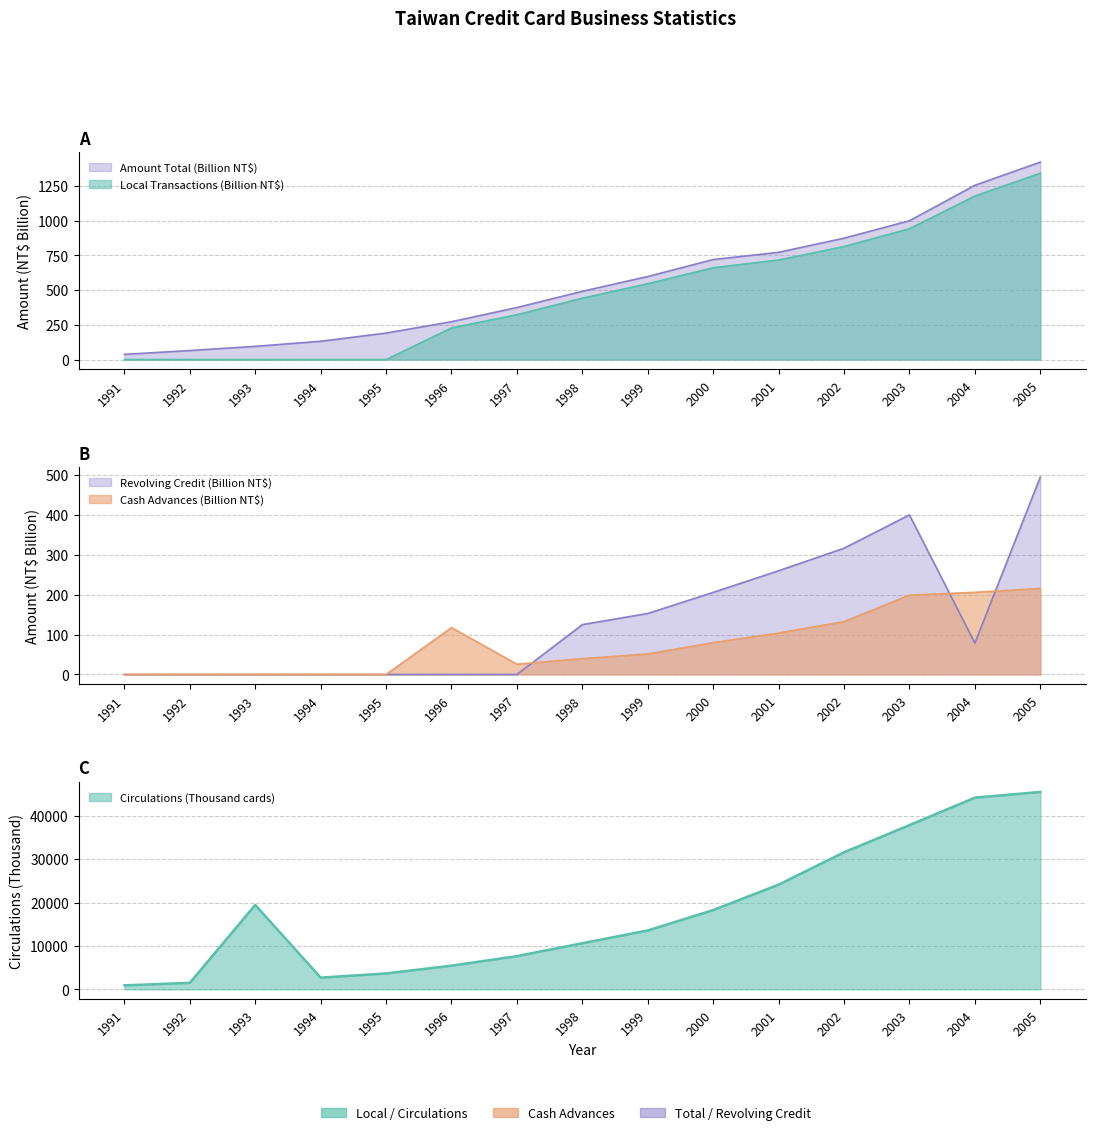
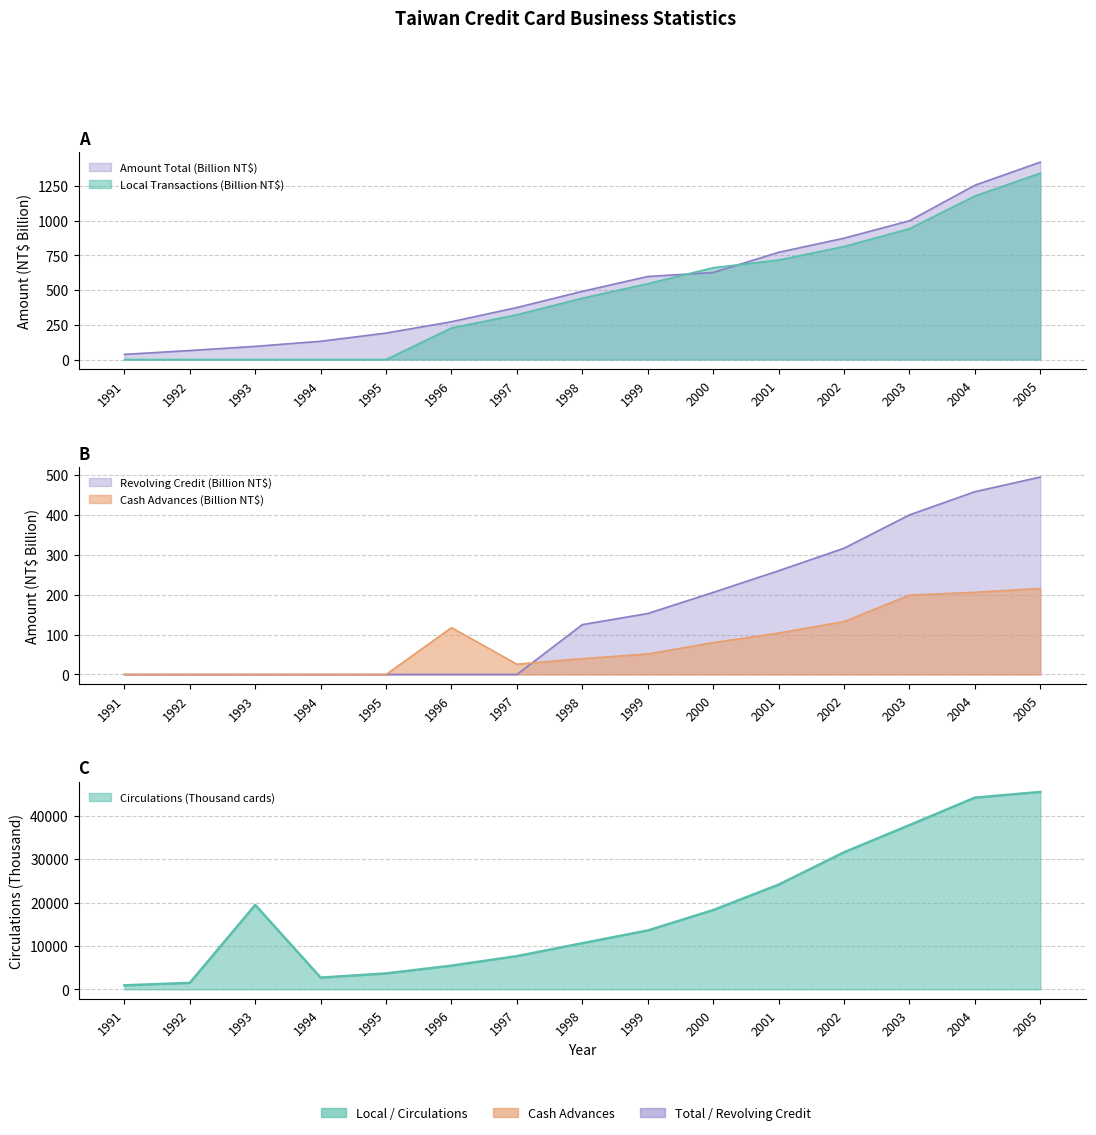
  {
    "A": {
      "Amount Total (Billion NT$)": {
        "1991": 40,
        "1992": 60,
        "1993": 90,
        "1994": 130,
        "1995": 190,
        "1996": 270,
        "1997": 370,
        "1998": 490,
        "1999": 600,
-       "2000": 720,
+       "2000": 630,
        "2001": 770,
        "2002": 870,
        "2003": 1000,
        "2004": 1250,
        "2005": 1420
      },
      "Local Transactions (Billion NT$)": {
        "1991": 0,
        "1992": 0,
        "1993": 0,
        "1994": 0,
        "1995": 0,
        "1996": 230,
        "1997": 320,
        "1998": 440,
        "1999": 550,
        "2000": 660,
        "2001": 720,
        "2002": 810,
        "2003": 940,
        "2004": 1180,
        "2005": 1340
      }
    },
    "B": {
      "Revolving Credit (Billion NT$)": {
        "1996": 0,
        "1997": 0,
        "1998": 120,
        "1999": 150,
        "2000": 210,
        "2001": 260,
        "2002": 320,
        "2003": 400,
-       "2004": 80,
+       "2004": 460,
        "2005": 490
      },
      "Cash Advances (Billion NT$)": {
        "1996": 120,
        "1997": 30,
        "1998": 40,
        "1999": 50,
        "2000": 80,
        "2001": 100,
        "2002": 130,
        "2003": 200,
        "2004": 210,
        "2005": 220
      }
    },
    "C": {
      "1991": 1000,
      "1992": 2000,
      "1993": 19000,
      "1994": 3000,
      "1995": 4000,
      "1996": 5000,
      "1997": 8000,
      "1998": 11000,
      "1999": 14000,
      "2000": 18000,
      "2001": 24000,
      "2002": 32000,
      "2003": 38000,
      "2004": 44000,
      "2005": 45000
    }
  }
